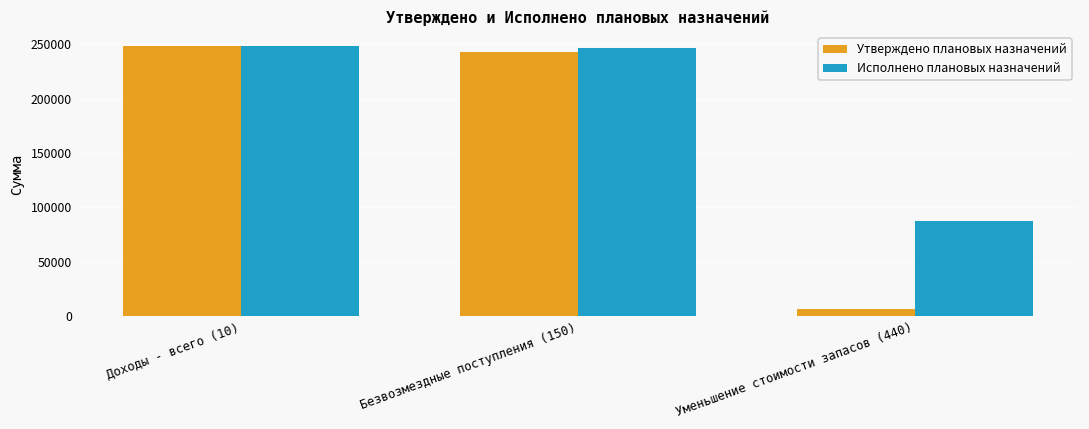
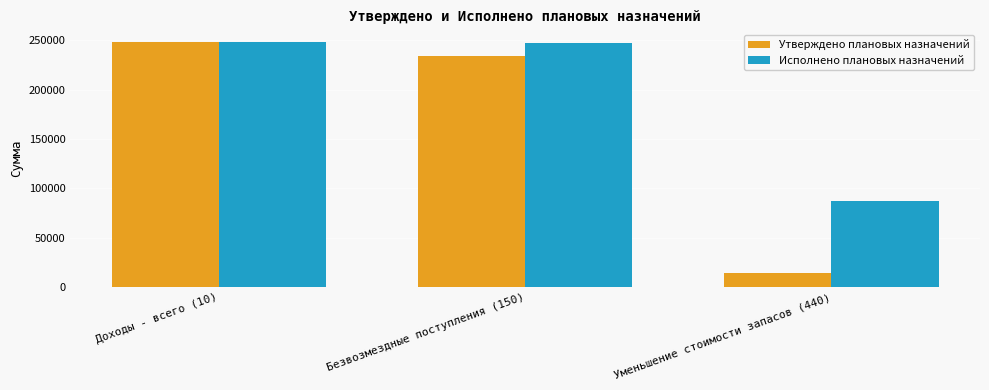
  {
    "Утверждено плановых назначений": {
      "Доходы - всего (10)": 250000,
-     "Безвозмездные поступления (150)": 240000,
-     "Уменьшение стоимости запасов (440)": 6000
+     "Безвозмездные поступления (150)": 230000,
+     "Уменьшение стоимости запасов (440)": 15000
    },
    "Исполнено плановых назначений": {
      "Доходы - всего (10)": 250000,
      "Безвозмездные поступления (150)": 250000,
      "Уменьшение стоимости запасов (440)": 90000
    }
  }
